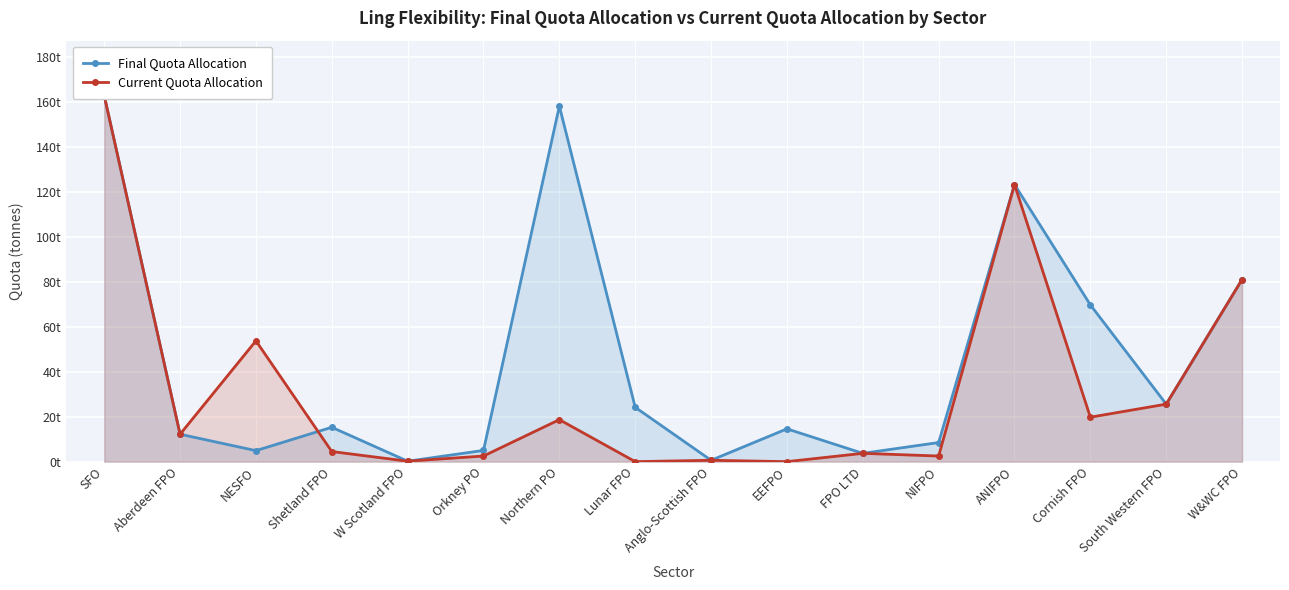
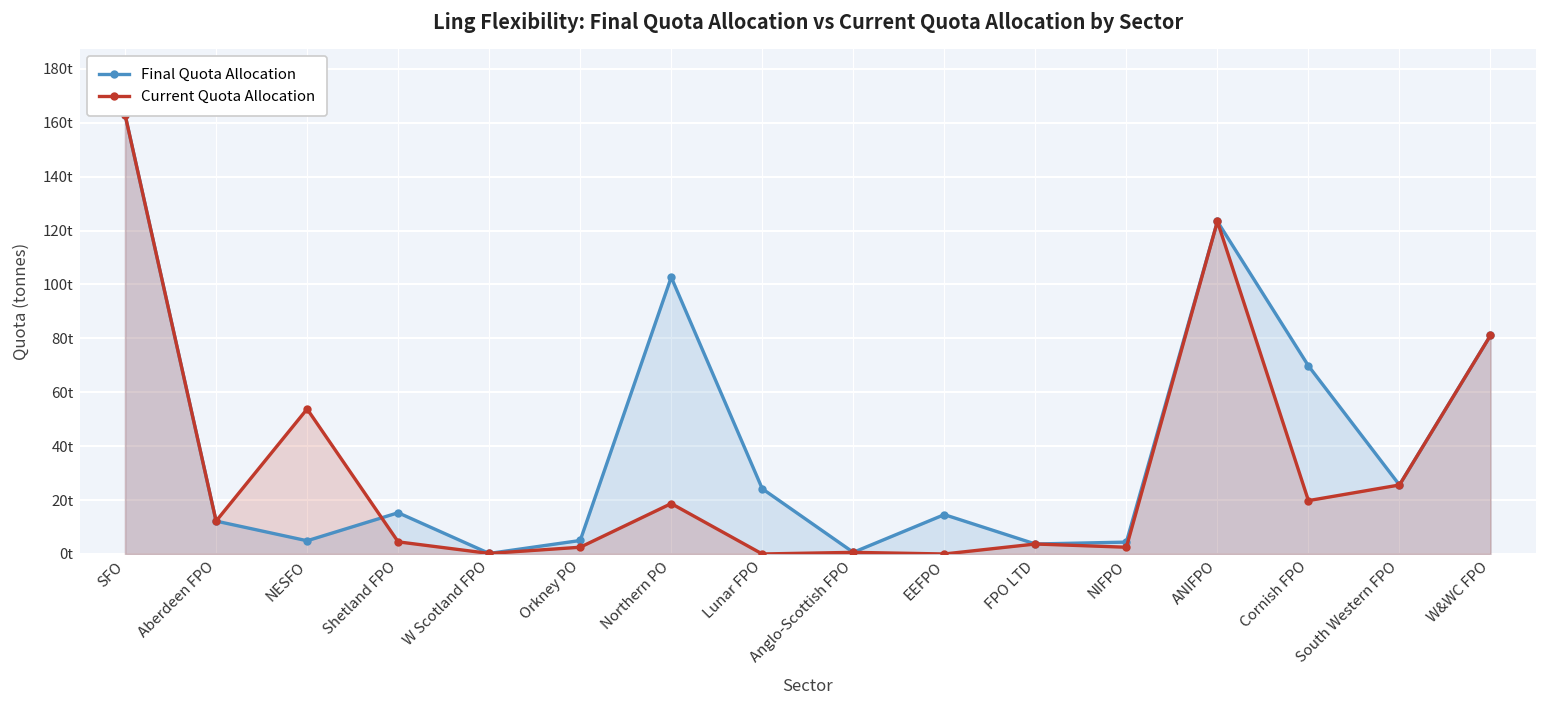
  {
    "Final Quota Allocation": {
      "NESFO": "5t",
      "Shetland FPO": "15t",
      "Orkney PO": "5t",
-     "Northern PO": "158t",
+     "Northern PO": "103t",
      "Lunar FPO": "24t",
      "EEFPO": "15t",
-     "NIFPO": "9t",
+     "NIFPO": "4t",
      "Cornish FPO": "70t"
    },
    "Current Quota Allocation": {
      "NESFO": "54t",
      "Shetland FPO": "5t",
      "Orkney PO": "3t",
      "Northern PO": "19t",
      "Lunar FPO": "0t",
      "EEFPO": "0t",
      "NIFPO": "3t",
      "Cornish FPO": "20t"
    }
  }
